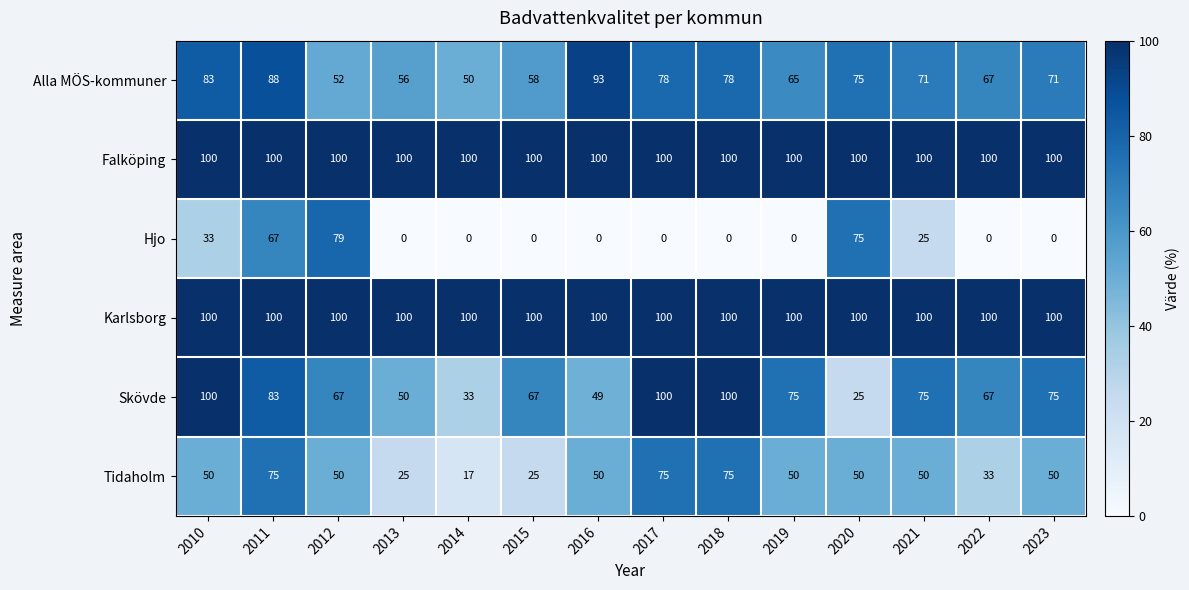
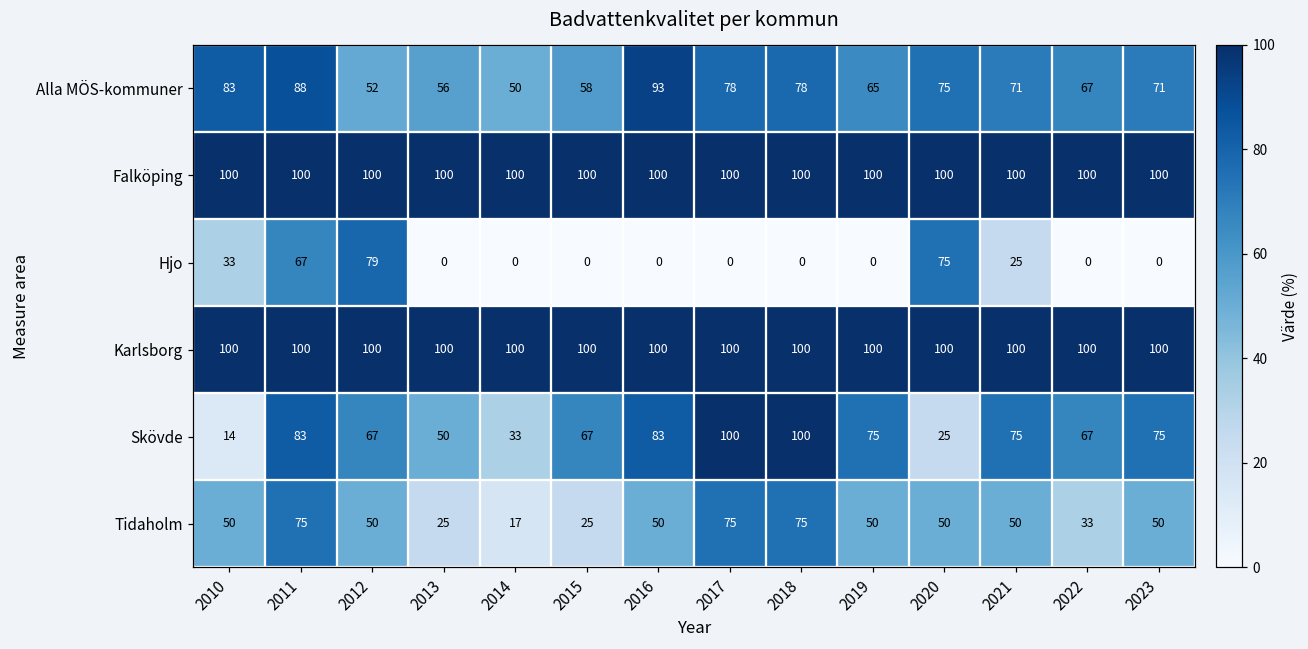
  {
    "Alla MÖS-kommuner": {
      "2010": 83,
      "2011": 88,
      "2012": 52,
      "2013": 56,
      "2014": 50,
      "2015": 58,
      "2016": 93,
      "2017": 78,
      "2018": 78,
      "2019": 65,
      "2020": 75,
      "2021": 71,
      "2022": 67,
      "2023": 71
    },
    "Falköping": {
      "2010": 100,
      "2011": 100,
      "2012": 100,
      "2013": 100,
      "2014": 100,
      "2015": 100,
      "2016": 100,
      "2017": 100,
      "2018": 100,
      "2019": 100,
      "2020": 100,
      "2021": 100,
      "2022": 100,
      "2023": 100
    },
    "Hjo": {
      "2010": 33,
      "2011": 67,
      "2012": 79,
      "2013": 0,
      "2014": 0,
      "2015": 0,
      "2016": 0,
      "2017": 0,
      "2018": 0,
      "2019": 0,
      "2020": 75,
      "2021": 25,
      "2022": 0,
      "2023": 0
    },
    "Karlsborg": {
      "2010": 100,
      "2011": 100,
      "2012": 100,
      "2013": 100,
      "2014": 100,
      "2015": 100,
      "2016": 100,
      "2017": 100,
      "2018": 100,
      "2019": 100,
      "2020": 100,
      "2021": 100,
      "2022": 100,
      "2023": 100
    },
    "Skövde": {
-     "2010": 100,
+     "2010": 14,
      "2011": 83,
      "2012": 67,
      "2013": 50,
      "2014": 33,
      "2015": 67,
-     "2016": 49,
+     "2016": 83,
      "2017": 100,
      "2018": 100,
      "2019": 75,
      "2020": 25,
      "2021": 75,
      "2022": 67,
      "2023": 75
    },
    "Tidaholm": {
      "2010": 50,
      "2011": 75,
      "2012": 50,
      "2013": 25,
      "2014": 17,
      "2015": 25,
      "2016": 50,
      "2017": 75,
      "2018": 75,
      "2019": 50,
      "2020": 50,
      "2021": 50,
      "2022": 33,
      "2023": 50
    }
  }
